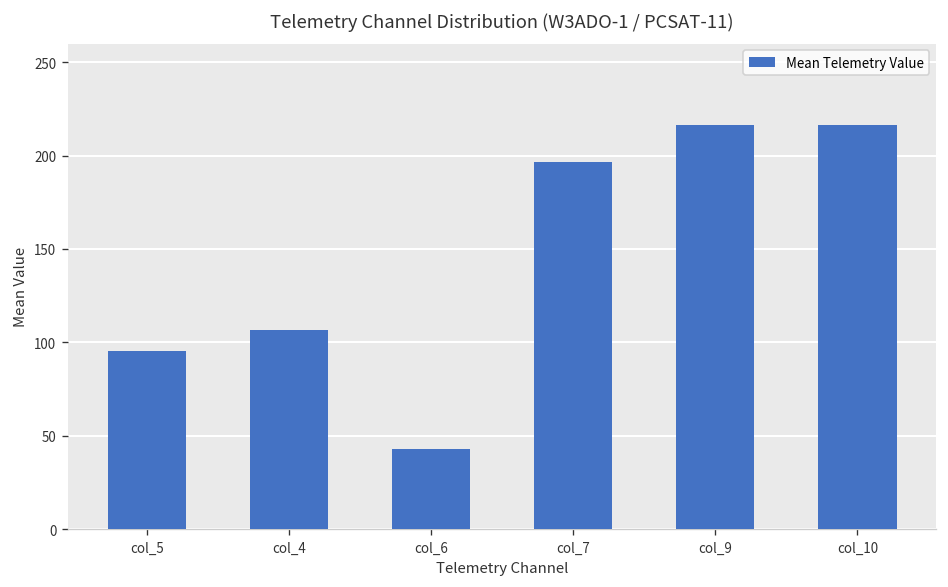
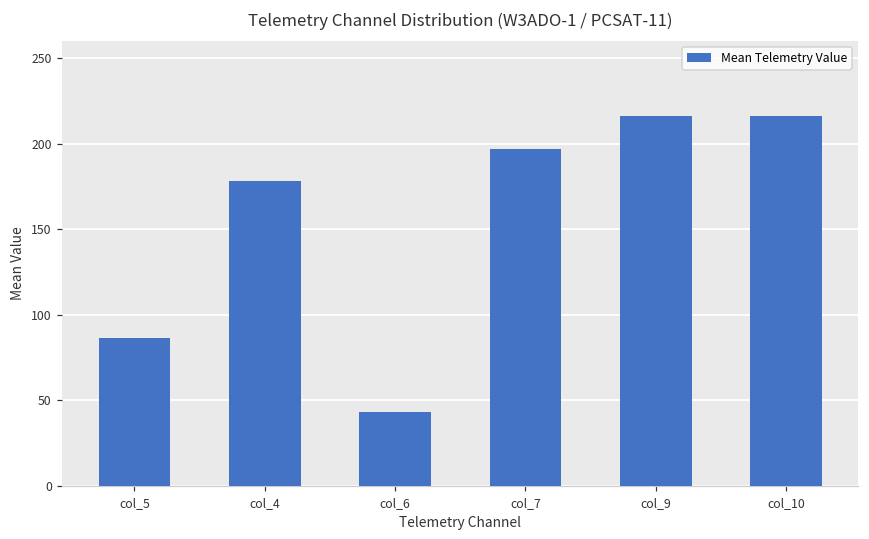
  {
-   "col_5": 95,
-   "col_4": 107,
+   "col_5": 86,
+   "col_4": 178,
    "col_6": 43,
    "col_7": 197,
    "col_9": 216,
    "col_10": 216
  }
